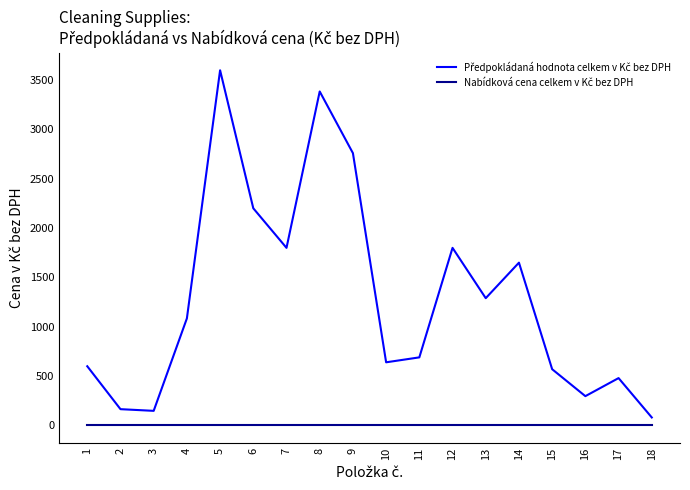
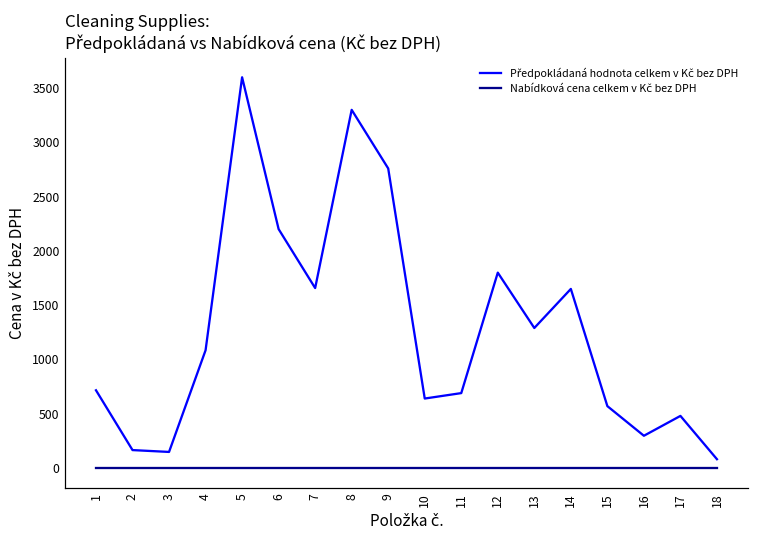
  {
    "Předpokládaná hodnota celkem v Kč bez DPH": {
-     "1": 600,
+     "1": 700,
      "2": 200,
      "3": 100,
      "4": 1100,
      "5": 3600,
      "6": 2200,
-     "7": 1800,
-     "8": 3400,
+     "7": 1700,
+     "8": 3300,
      "9": 2800,
      "10": 600,
      "11": 700,
      "12": 1800,
      "13": 1300,
      "14": 1700,
      "15": 600,
      "16": 300,
      "17": 500,
      "18": 100
    },
    "Nabídková cena celkem v Kč bez DPH": {
      "1": 0,
      "2": 0,
      "3": 0,
      "4": 0,
      "5": 0,
      "6": 0,
      "7": 0,
      "8": 0,
      "9": 0,
      "10": 0,
      "11": 0,
      "12": 0,
      "13": 0,
      "14": 0,
      "15": 0,
      "16": 0,
      "17": 0,
      "18": 0
    }
  }
